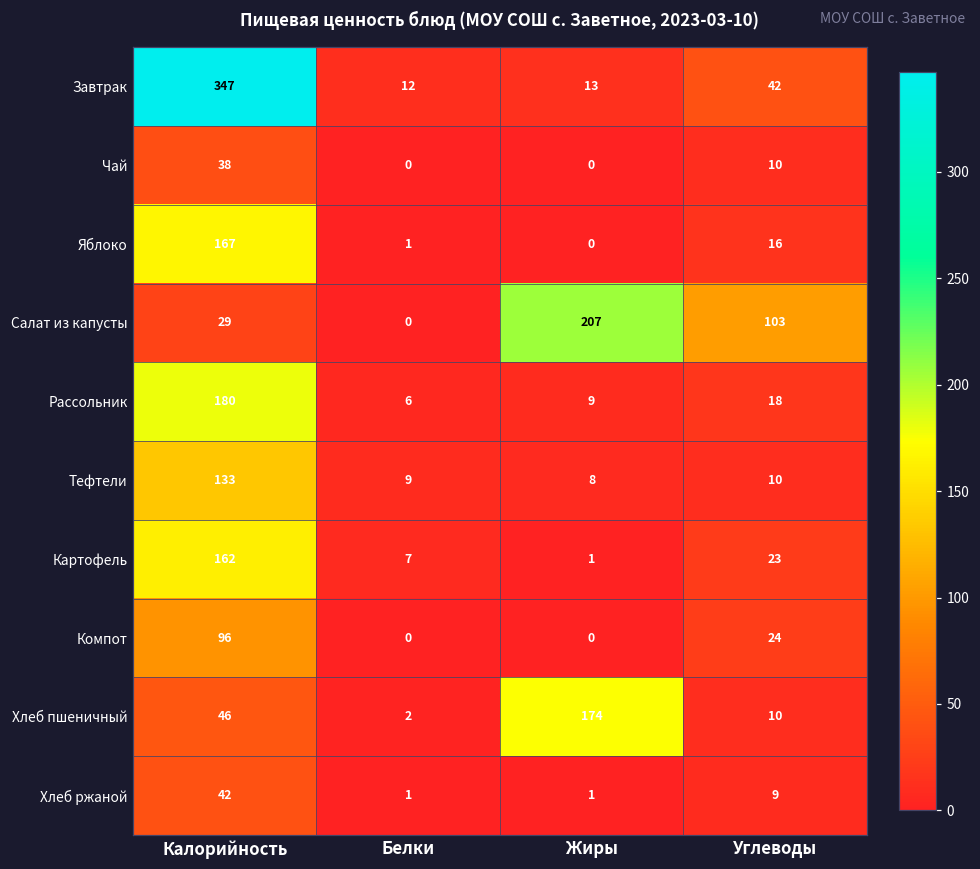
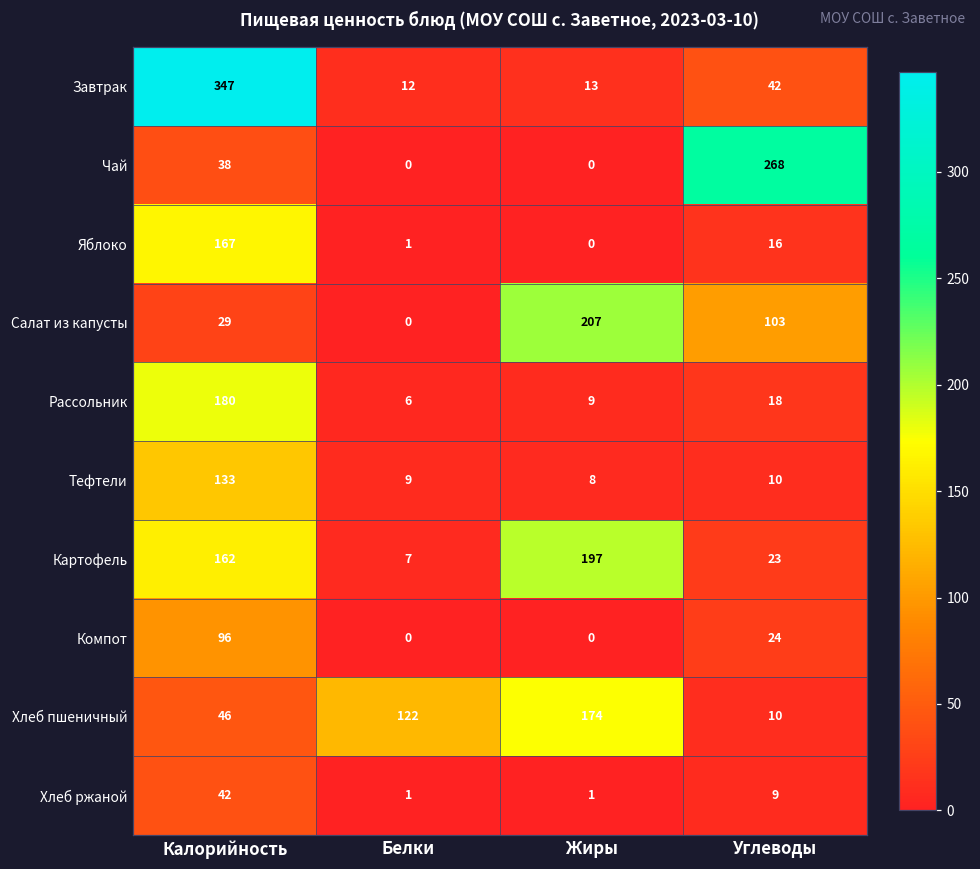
  {
    "Завтрак": {
      "Калорийность": 347,
      "Белки": 12,
      "Жиры": 13,
      "Углеводы": 42
    },
    "Чай": {
      "Калорийность": 38,
      "Белки": 0,
      "Жиры": 0,
-     "Углеводы": 10
+     "Углеводы": 268
    },
    "Яблоко": {
      "Калорийность": 167,
      "Белки": 1,
      "Жиры": 0,
      "Углеводы": 16
    },
    "Салат из капусты": {
      "Калорийность": 29,
      "Белки": 0,
      "Жиры": 207,
      "Углеводы": 103
    },
    "Рассольник": {
      "Калорийность": 180,
      "Белки": 6,
      "Жиры": 9,
      "Углеводы": 18
    },
    "Тефтели": {
      "Калорийность": 133,
      "Белки": 9,
      "Жиры": 8,
      "Углеводы": 10
    },
    "Картофель": {
      "Калорийность": 162,
      "Белки": 7,
-     "Жиры": 1,
+     "Жиры": 197,
      "Углеводы": 23
    },
    "Компот": {
      "Калорийность": 96,
      "Белки": 0,
      "Жиры": 0,
      "Углеводы": 24
    },
    "Хлеб пшеничный": {
      "Калорийность": 46,
-     "Белки": 2,
+     "Белки": 122,
      "Жиры": 174,
      "Углеводы": 10
    },
    "Хлеб ржаной": {
      "Калорийность": 42,
      "Белки": 1,
      "Жиры": 1,
      "Углеводы": 9
    }
  }
